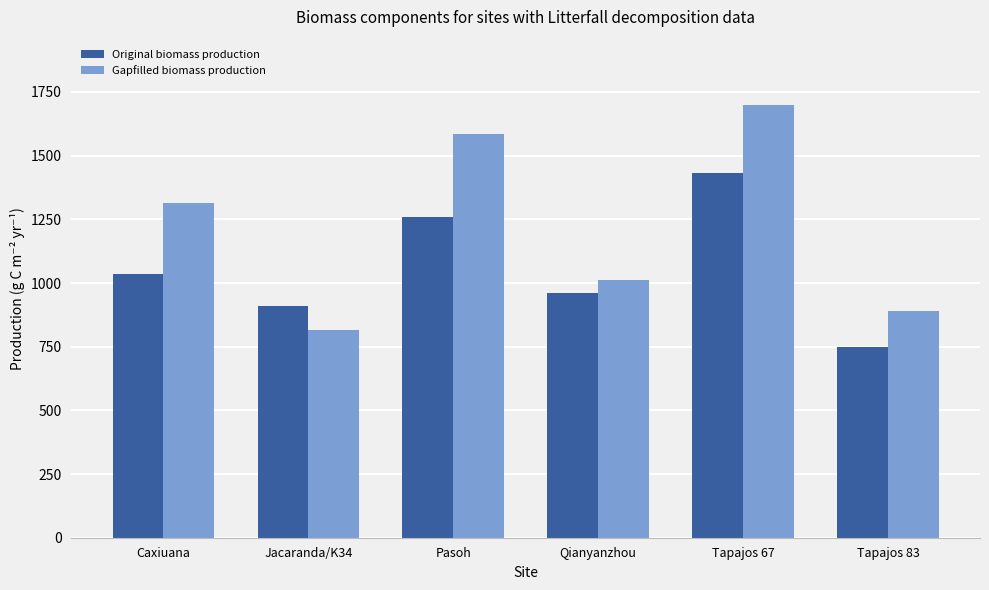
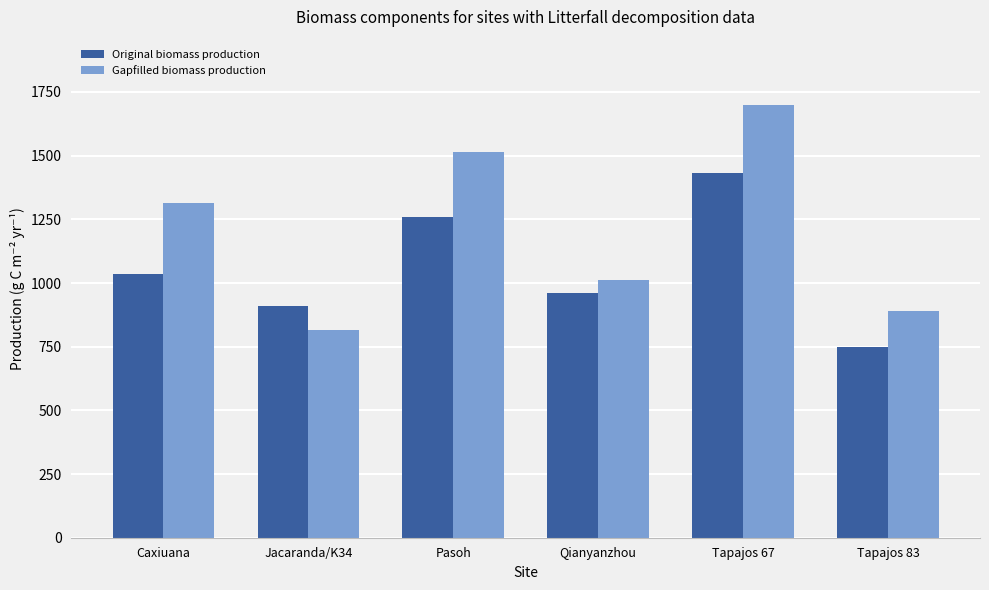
  {
    "Original biomass production": {
      "Caxiuana": 1040,
      "Jacaranda/K34": 910,
      "Pasoh": 1260,
      "Qianyanzhou": 960,
      "Tapajos 67": 1430,
      "Tapajos 83": 750
    },
    "Gapfilled biomass production": {
      "Caxiuana": 1310,
      "Jacaranda/K34": 820,
-     "Pasoh": 1590,
+     "Pasoh": 1520,
      "Qianyanzhou": 1010,
      "Tapajos 67": 1700,
      "Tapajos 83": 890
    }
  }
